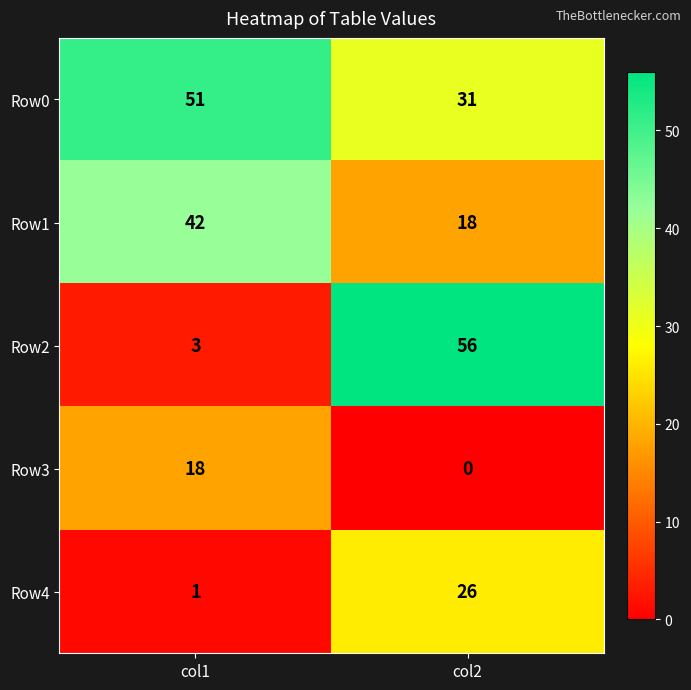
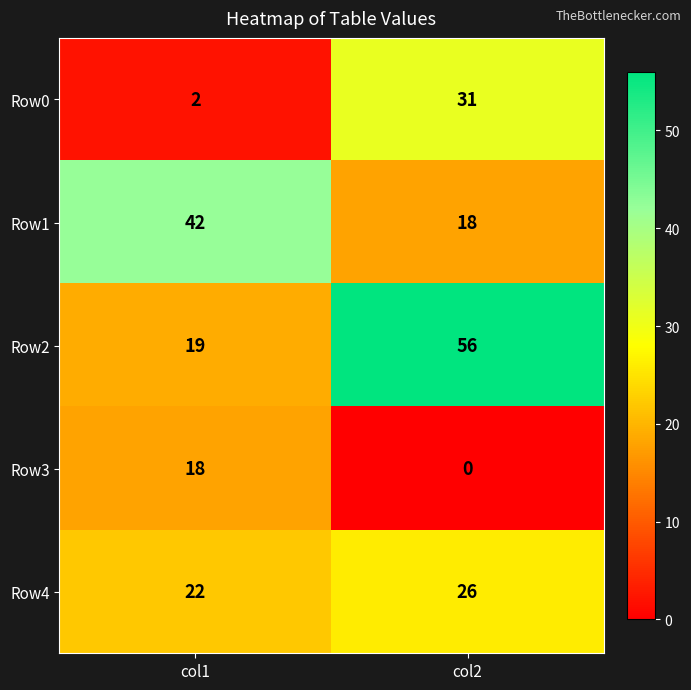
  {
    "Row0": {
-     "col1": 51,
+     "col1": 2,
      "col2": 31
    },
    "Row1": {
      "col1": 42,
      "col2": 18
    },
    "Row2": {
-     "col1": 3,
+     "col1": 19,
      "col2": 56
    },
    "Row3": {
      "col1": 18,
      "col2": 0
    },
    "Row4": {
-     "col1": 1,
+     "col1": 22,
      "col2": 26
    }
  }
